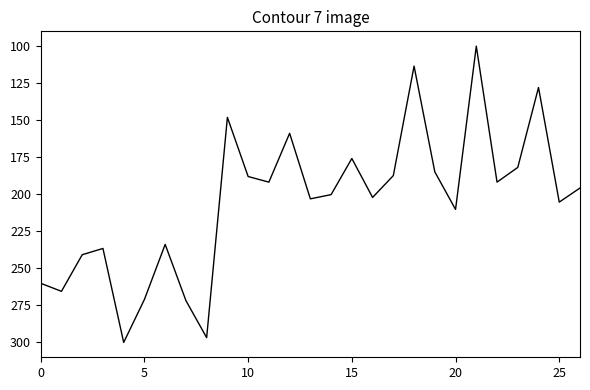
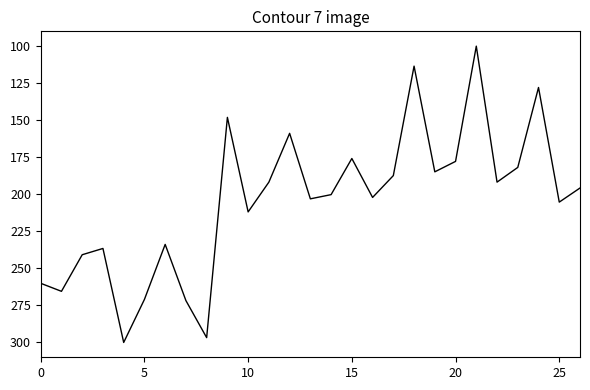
  {
    "0": 260,
    "5": 271,
-   "10": 188,
+   "10": 212,
    "15": 176,
-   "20": 210,
+   "20": 178,
    "25": 205
  }
